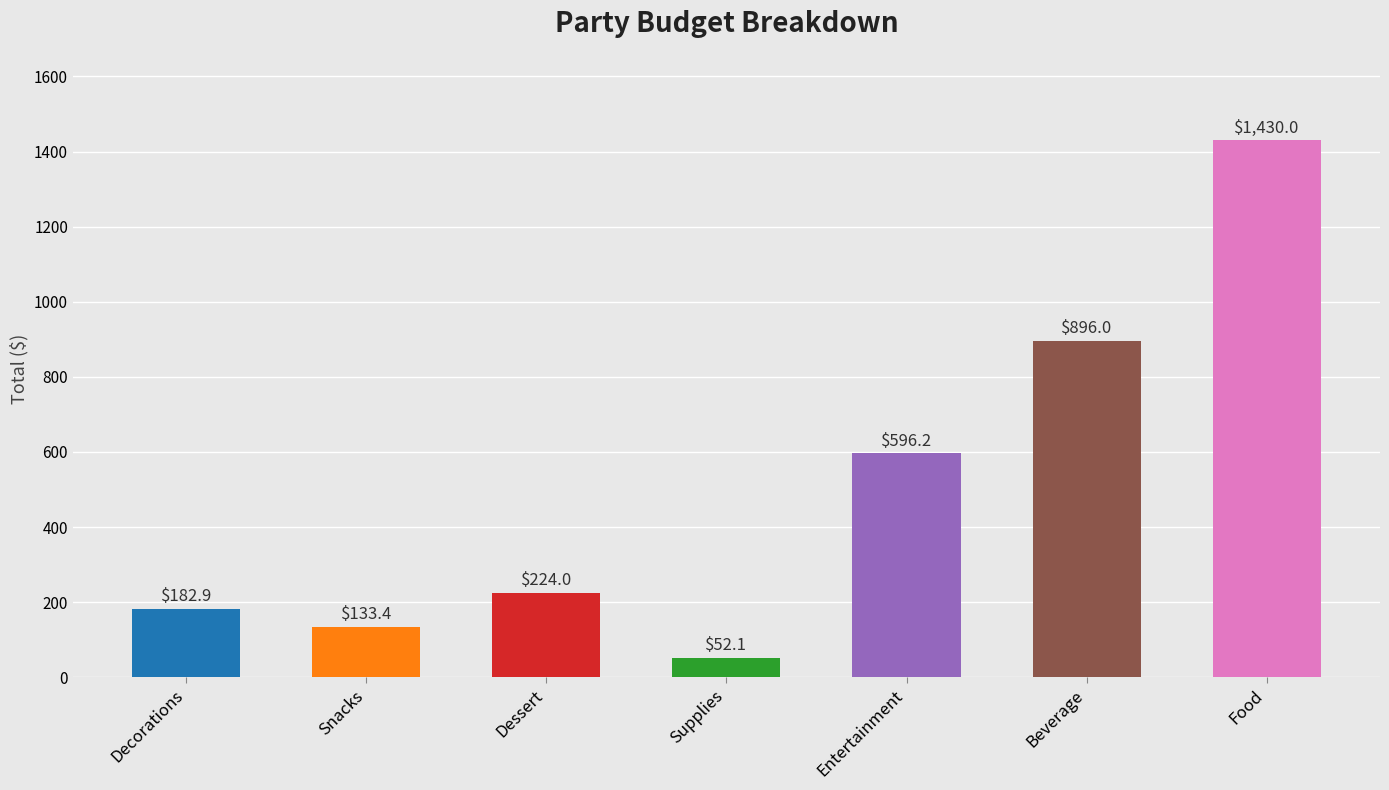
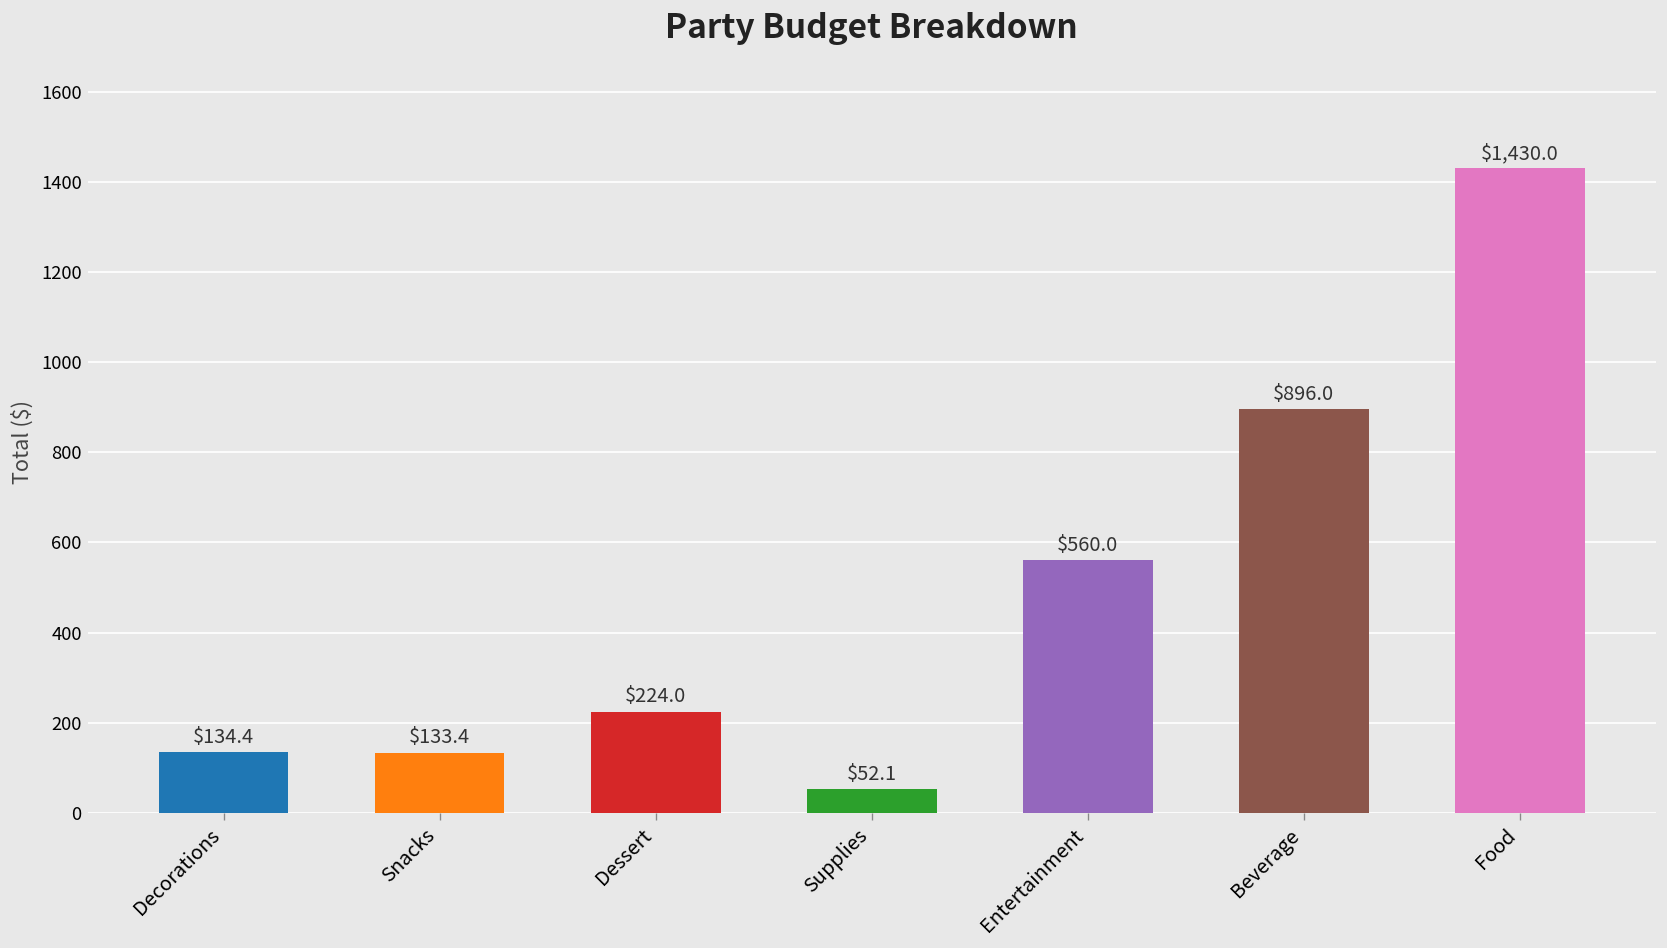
  {
-   "Decorations": "$182.9",
+   "Decorations": "$134.4",
    "Snacks": "$133.4",
    "Dessert": "$224.0",
    "Supplies": "$52.1",
-   "Entertainment": "$596.2",
+   "Entertainment": "$560.0",
    "Beverage": "$896.0",
    "Food": "$1,430.0"
  }
